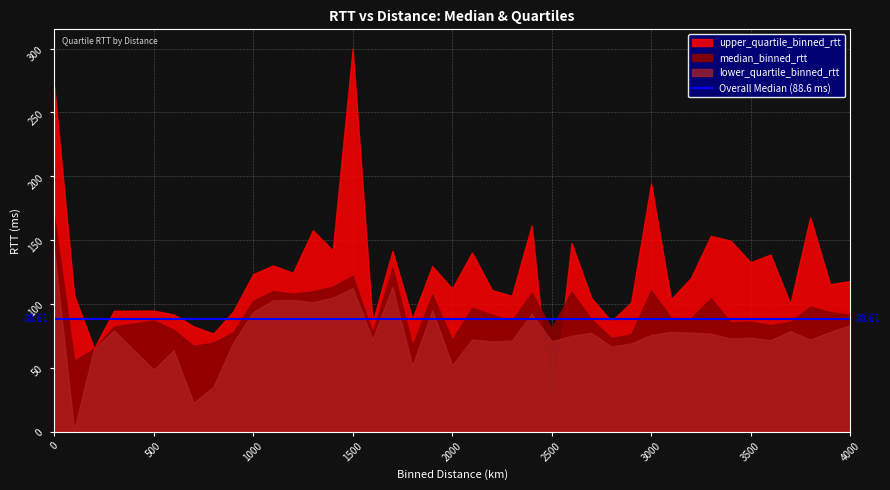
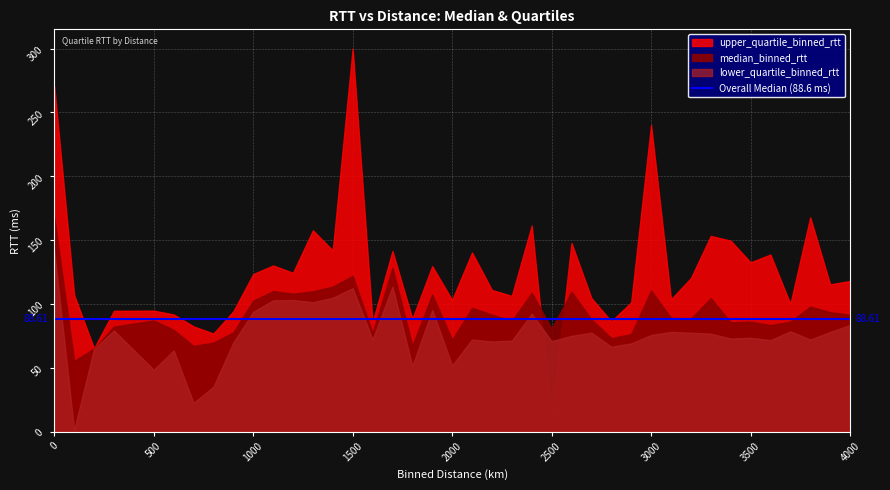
  {
    "upper_quartile_binned_rtt": {
      "0": 270,
      "500": 95,
      "1000": 123,
      "1500": 300,
-     "2000": 112,
+     "2000": 103,
      "2500": 11,
-     "3000": 194,
+     "3000": 240,
      "3500": 133,
      "4000": 118
    }
  }
